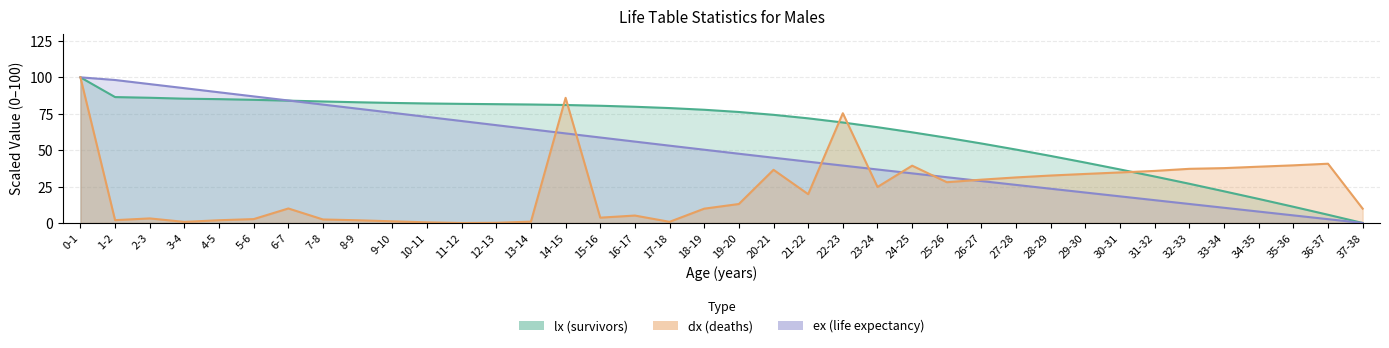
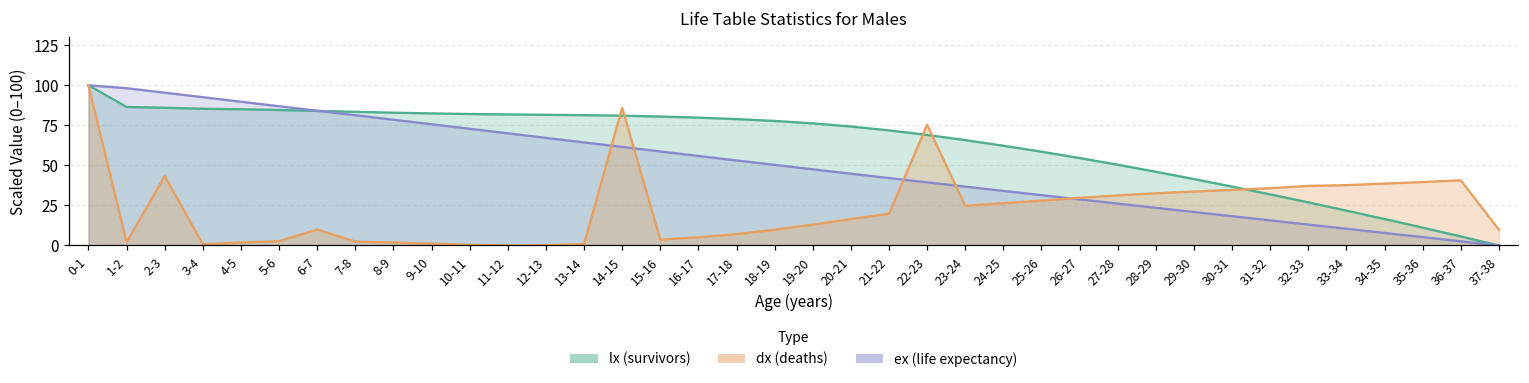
  {
    "dx (deaths)": {
      "1-2": 2,
-     "2-3": 3,
+     "2-3": 43,
      "3-4": 1,
      "4-5": 2,
      "5-6": 3,
      "6-7": 10,
      "7-8": 2,
      "8-9": 2,
      "9-10": 1,
      "10-11": 0,
      "11-12": 0,
      "12-13": 0,
      "13-14": 1,
      "14-15": 86,
      "15-16": 4,
      "16-17": 5,
-     "17-18": 1,
+     "17-18": 7,
      "18-19": 10,
      "19-20": 13,
-     "20-21": 36,
+     "20-21": 16,
      "21-22": 20,
      "22-23": 75,
      "23-24": 25,
-     "24-25": 39,
+     "24-25": 26,
      "25-26": 28,
      "27-28": 31,
      "28-29": 33,
      "29-30": 34,
      "30-31": 35,
      "31-32": 36,
      "32-33": 37,
      "33-34": 38,
      "34-35": 39,
      "35-36": 40,
      "36-37": 41,
      "37-38": 10
    }
  }
